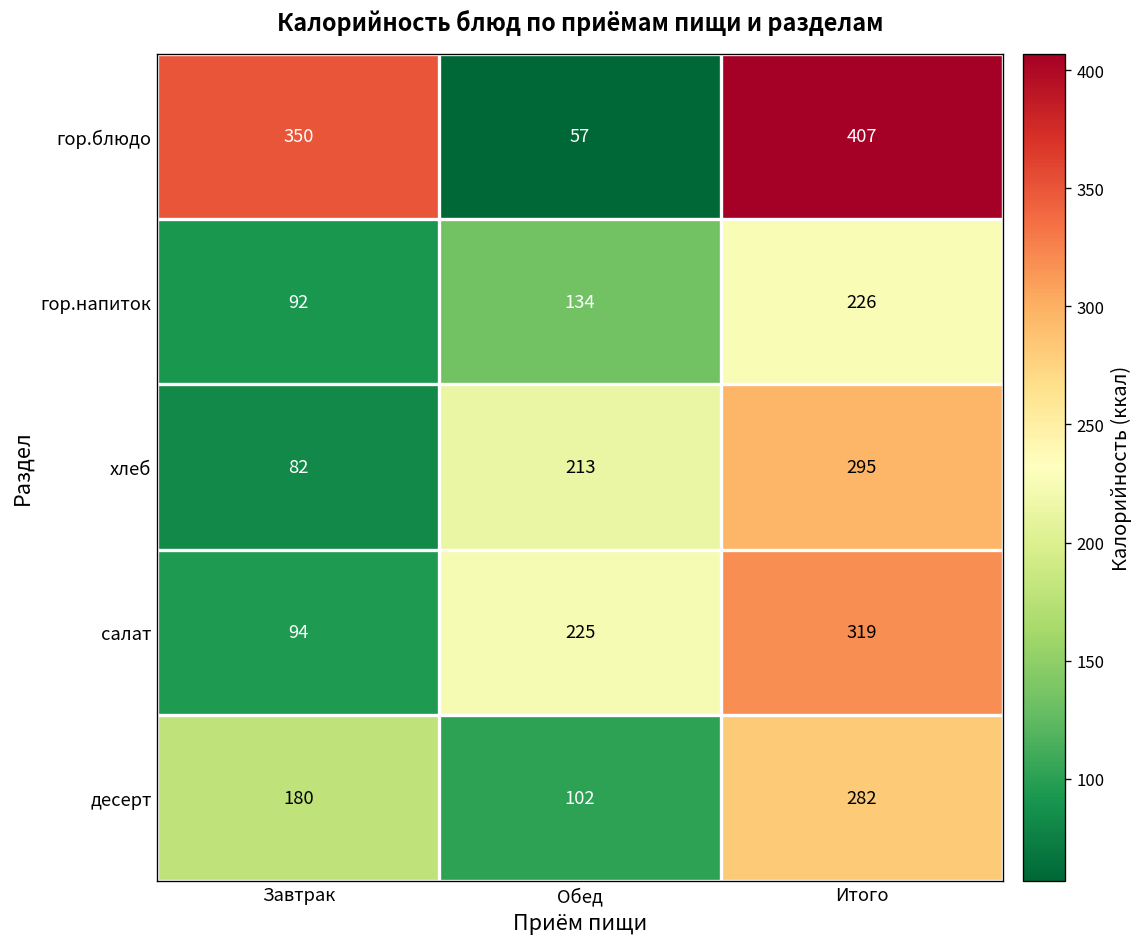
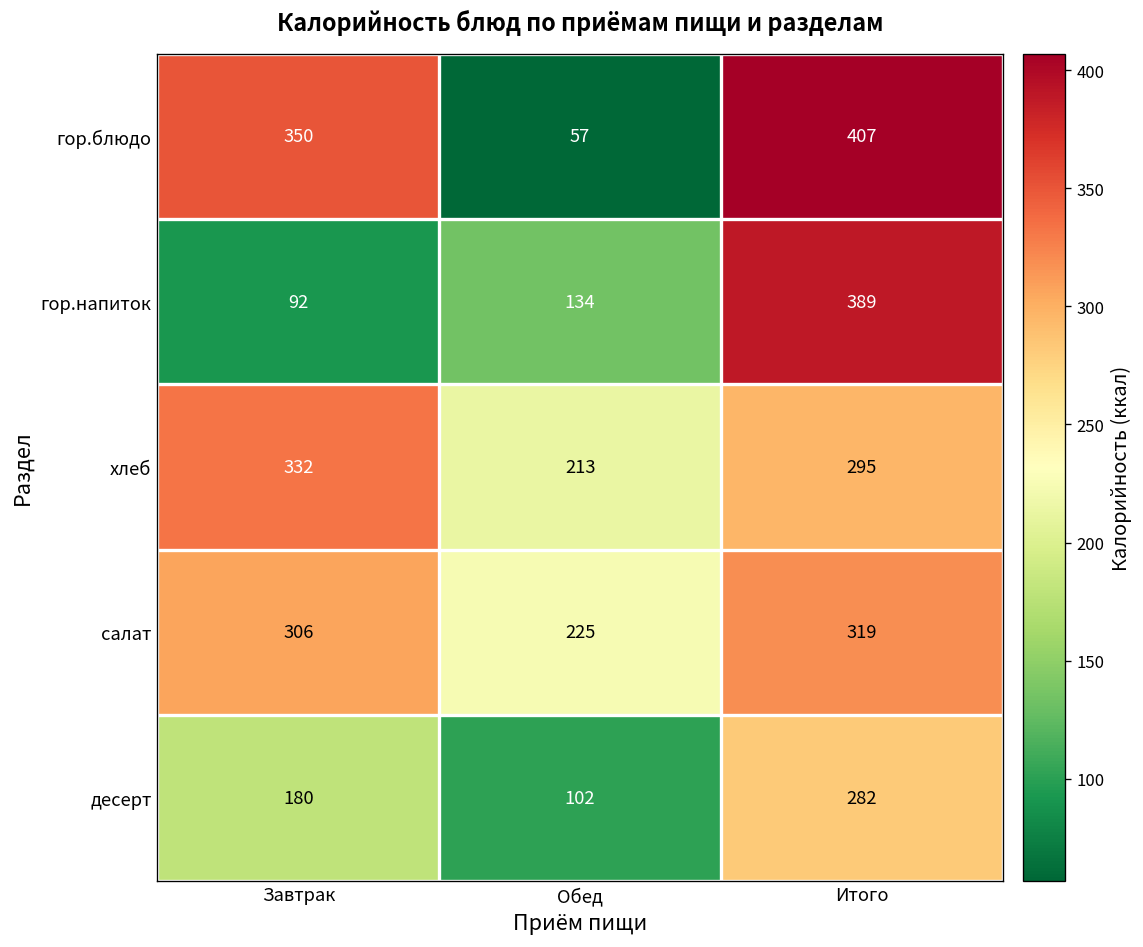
  {
    "гор.блюдо": {
      "Завтрак": 350,
      "Обед": 57,
      "Итого": 407
    },
    "гор.напиток": {
      "Завтрак": 92,
      "Обед": 134,
-     "Итого": 226
+     "Итого": 389
    },
    "хлеб": {
-     "Завтрак": 82,
+     "Завтрак": 332,
      "Обед": 213,
      "Итого": 295
    },
    "салат": {
-     "Завтрак": 94,
+     "Завтрак": 306,
      "Обед": 225,
      "Итого": 319
    },
    "десерт": {
      "Завтрак": 180,
      "Обед": 102,
      "Итого": 282
    }
  }
